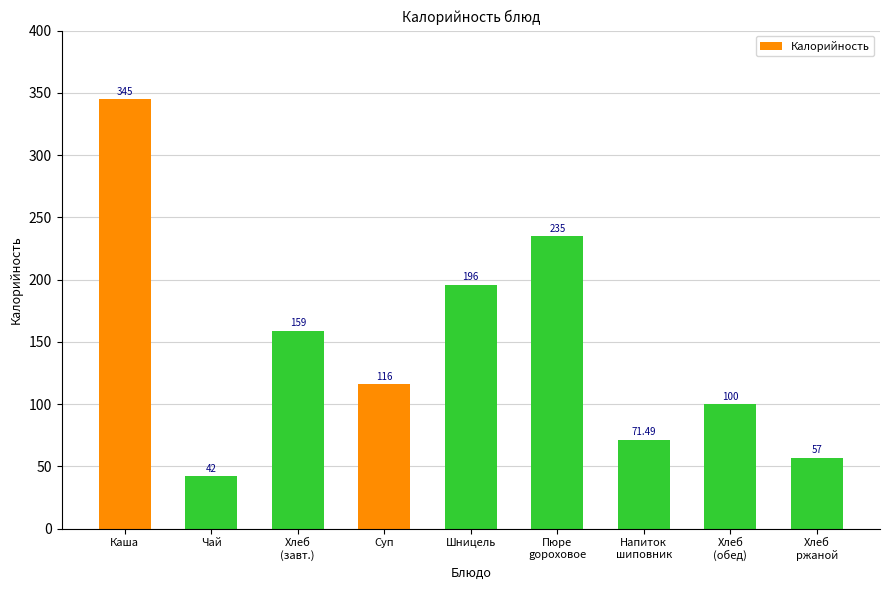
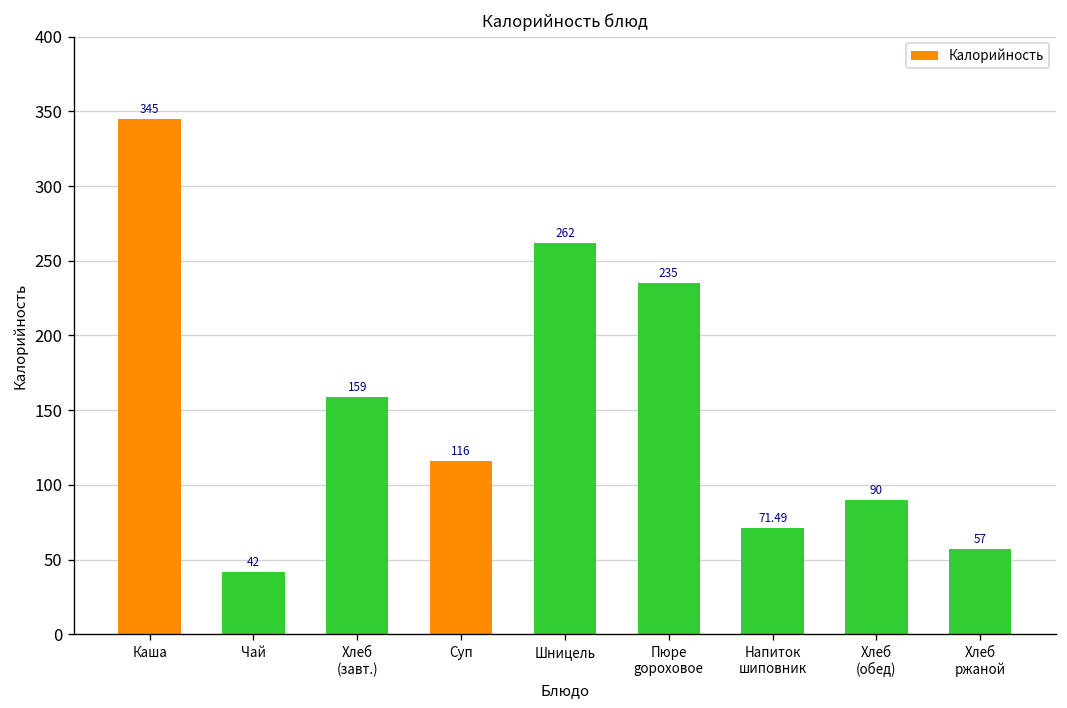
  {
    "Каша": 345,
    "Чай": 42,
    "Хлеб (завт.)": 159,
    "Суп": 116,
-   "Шницель": 196,
+   "Шницель": 262,
    "Пюре gороховое": 235,
    "Напиток шиповник": 71.49,
-   "Хлеб (обед)": 100,
+   "Хлеб (обед)": 90,
    "Хлеб ржаной": 57
  }
